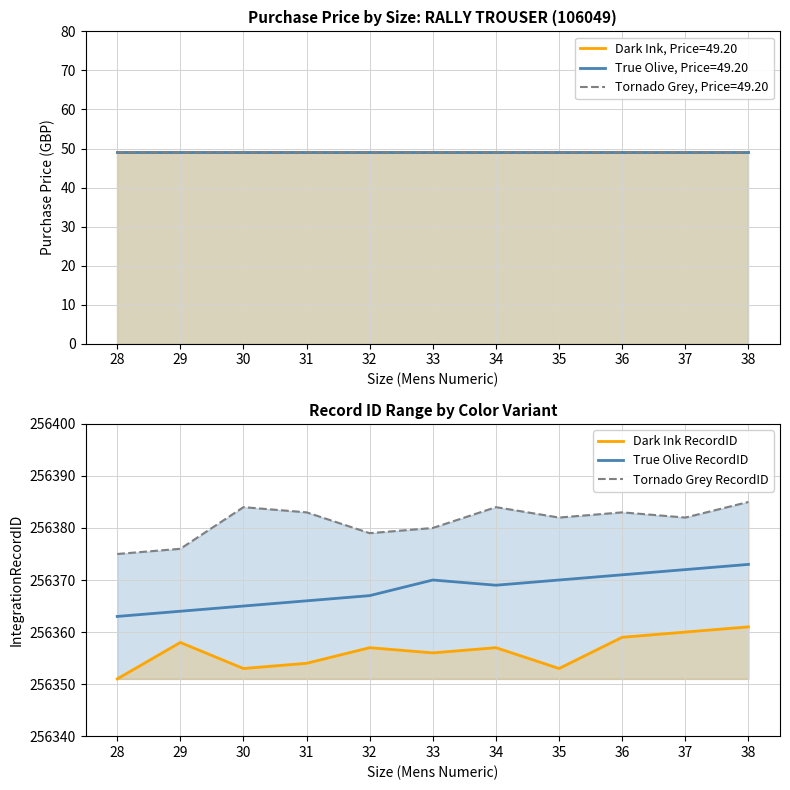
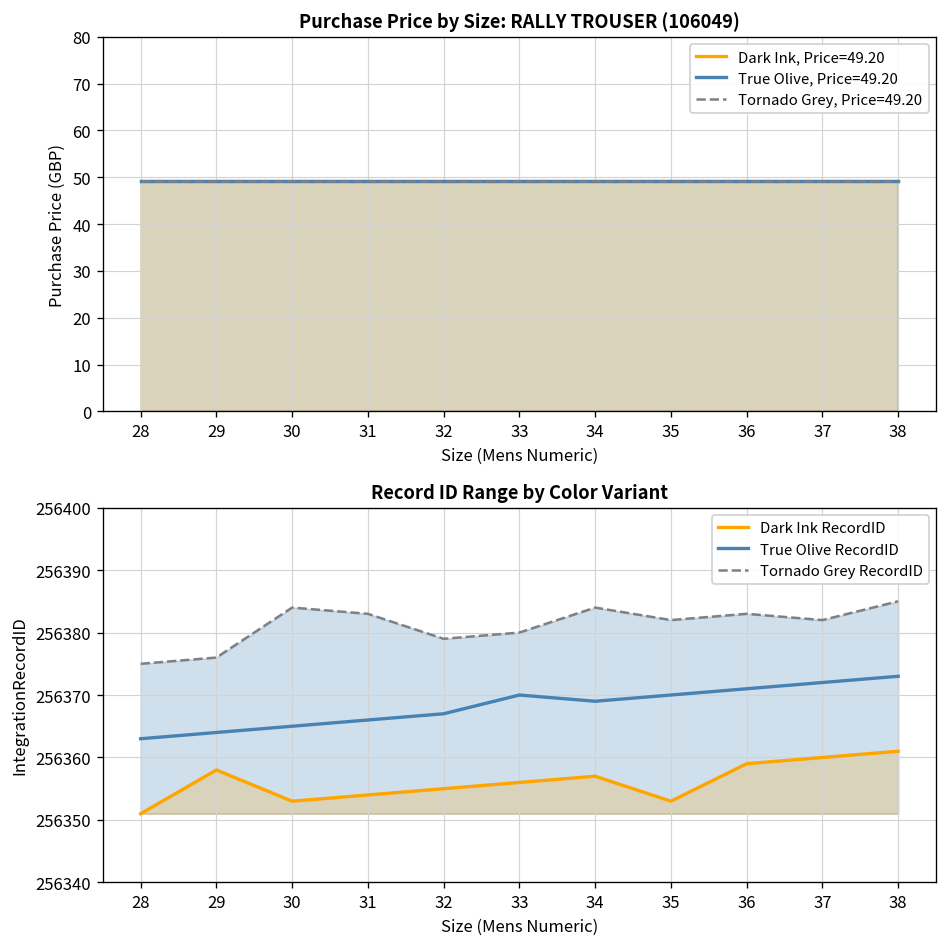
  {
    "Purchase Price by Size: RALLY TROUSER (106049)": {
      "28": 49,
      "29": 49,
      "30": 49,
      "31": 49,
      "32": 49,
      "33": 49,
      "34": 49,
      "35": 49,
      "36": 49,
      "37": 49,
      "38": 49
    },
    "Record ID Range by Color Variant": {
      "Dark Ink RecordID": {
        "28": 256351,
        "29": 256358,
        "30": 256353,
        "31": 256354,
-       "32": 256357,
+       "32": 256355,
        "33": 256356,
        "34": 256357,
        "35": 256353,
        "36": 256359,
        "37": 256360,
        "38": 256361
      },
      "True Olive RecordID": {
        "28": 256363,
        "29": 256364,
        "30": 256365,
        "31": 256366,
        "32": 256367,
        "33": 256370,
        "34": 256369,
        "35": 256370,
        "36": 256371,
        "37": 256372,
        "38": 256373
      },
      "Tornado Grey RecordID": {
        "28": 256375,
        "29": 256376,
        "30": 256384,
        "31": 256383,
        "32": 256379,
        "33": 256380,
        "34": 256384,
        "35": 256382,
        "36": 256383,
        "37": 256382,
        "38": 256385
      }
    }
  }
